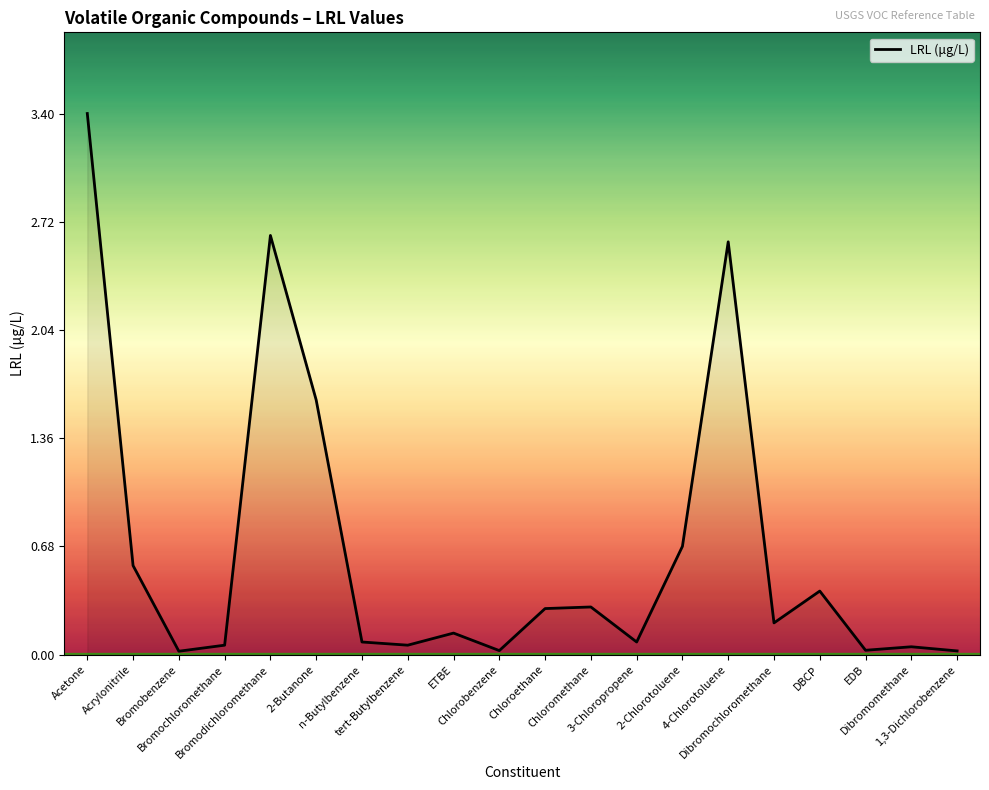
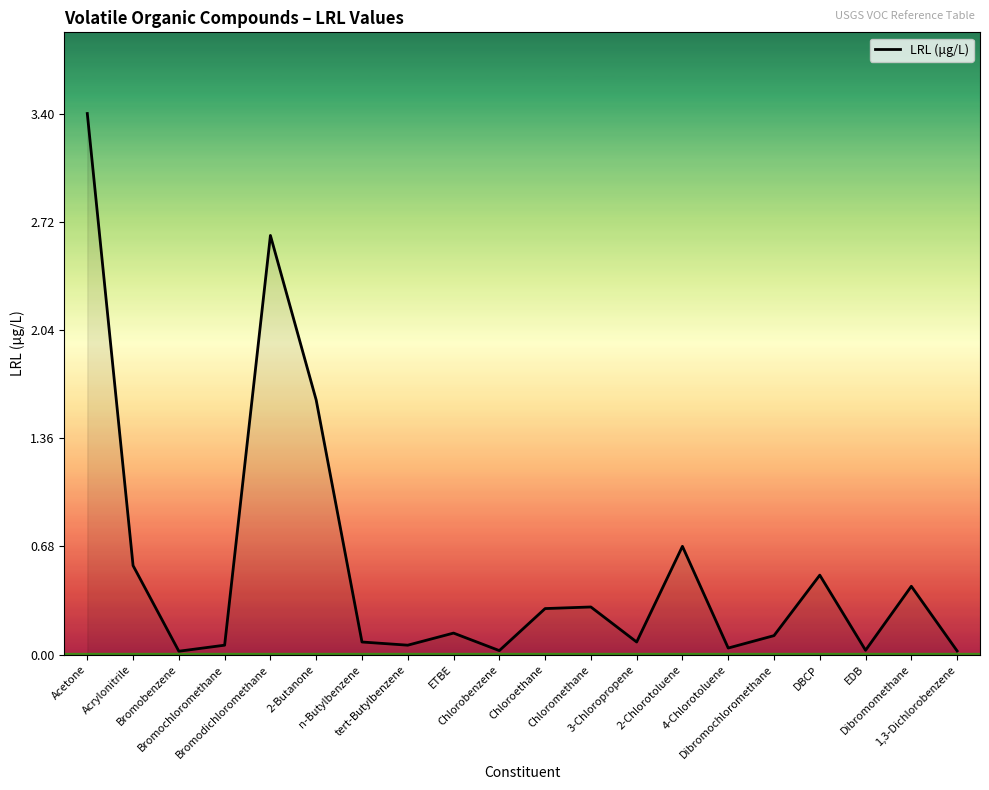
  {
    "Acetone": 3.40,
    "Acrylonitrile": 0.56,
    "Bromobenzene": 0.02,
    "Bromochloromethane": 0.06,
    "Bromodichloromethane": 2.63,
    "2-Butanone": 1.60,
    "n-Butylbenzene": 0.08,
    "tert-Butylbenzene": 0.06,
    "ETBE": 0.14,
    "Chlorobenzene": 0.03,
    "Chloroethane": 0.29,
    "Chloromethane": 0.30,
    "3-Chloropropene": 0.08,
    "2-Chlorotoluene": 0.68,
-   "4-Chlorotoluene": 2.59,
-   "Dibromochloromethane": 0.20,
-   "DBCP": 0.4,
+   "4-Chlorotoluene": 0.04,
+   "Dibromochloromethane": 0.12,
+   "DBCP": 0.5,
    "EDB": 0.03,
-   "Dibromomethane": 0.05,
+   "Dibromomethane": 0.43,
    "1,3-Dichlorobenzene": 0.02
  }
